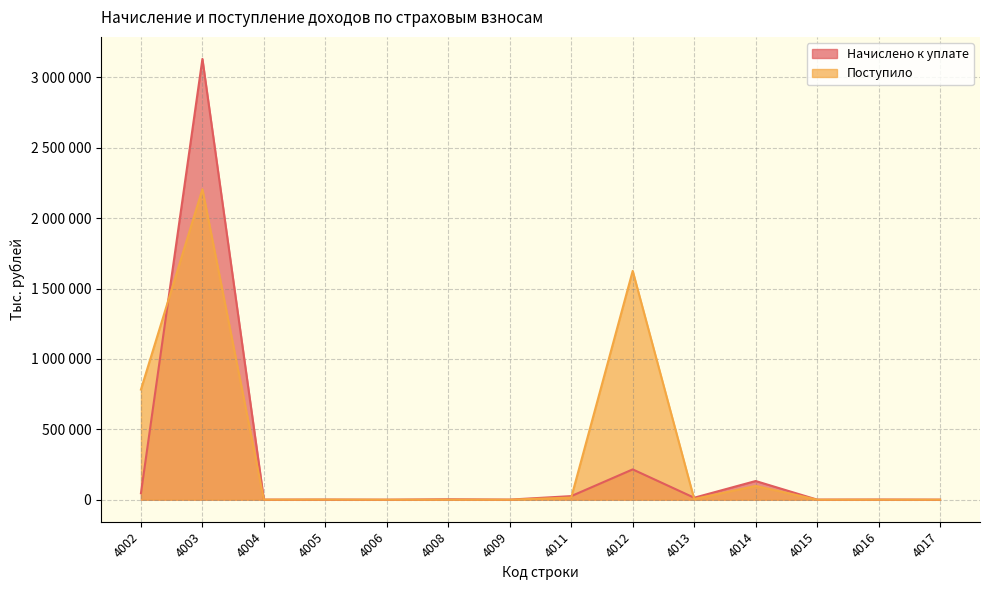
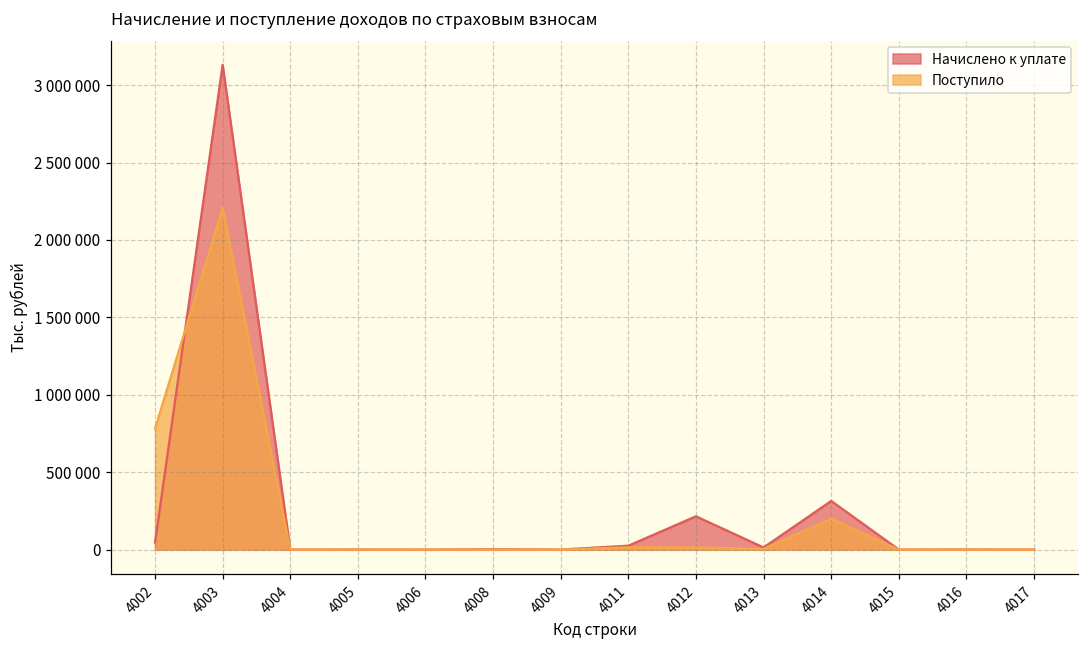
  {
    "Начислено к уплате": {
      "4002": 50000,
      "4003": 3130000,
      "4012": 220000,
-     "4014": 130000
+     "4014": 310000
    },
    "Поступило": {
      "4002": 780000,
      "4003": 2210000,
-     "4012": 1630000,
-     "4014": 100000
+     "4012": 10000,
+     "4014": 200000
    }
  }
